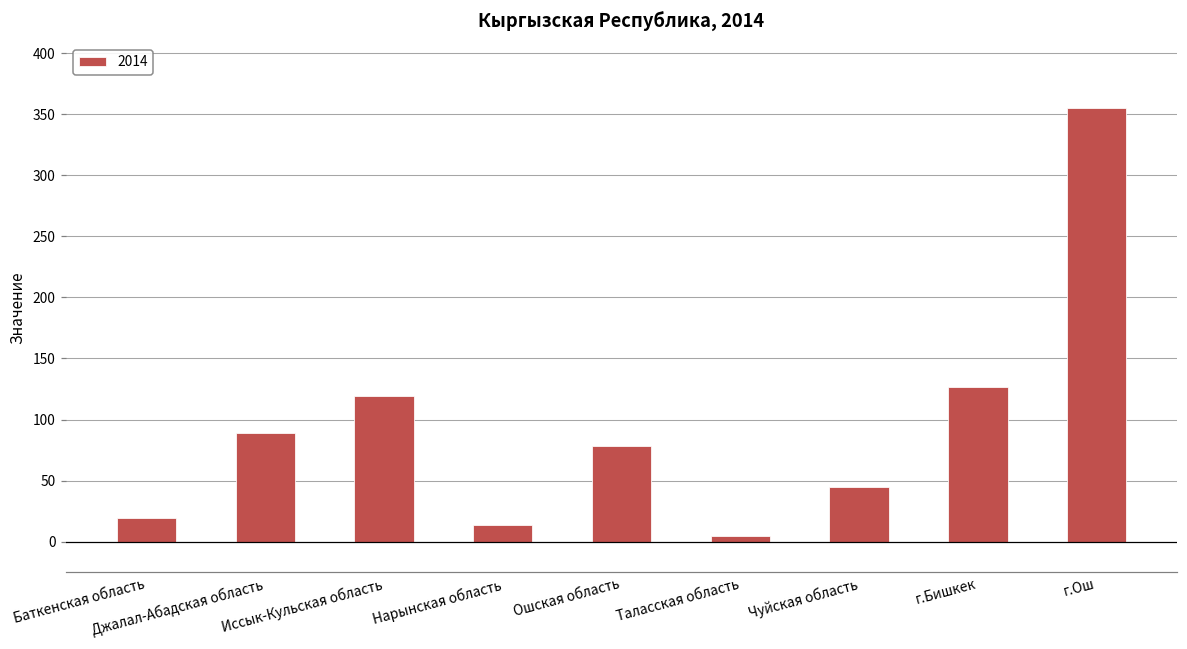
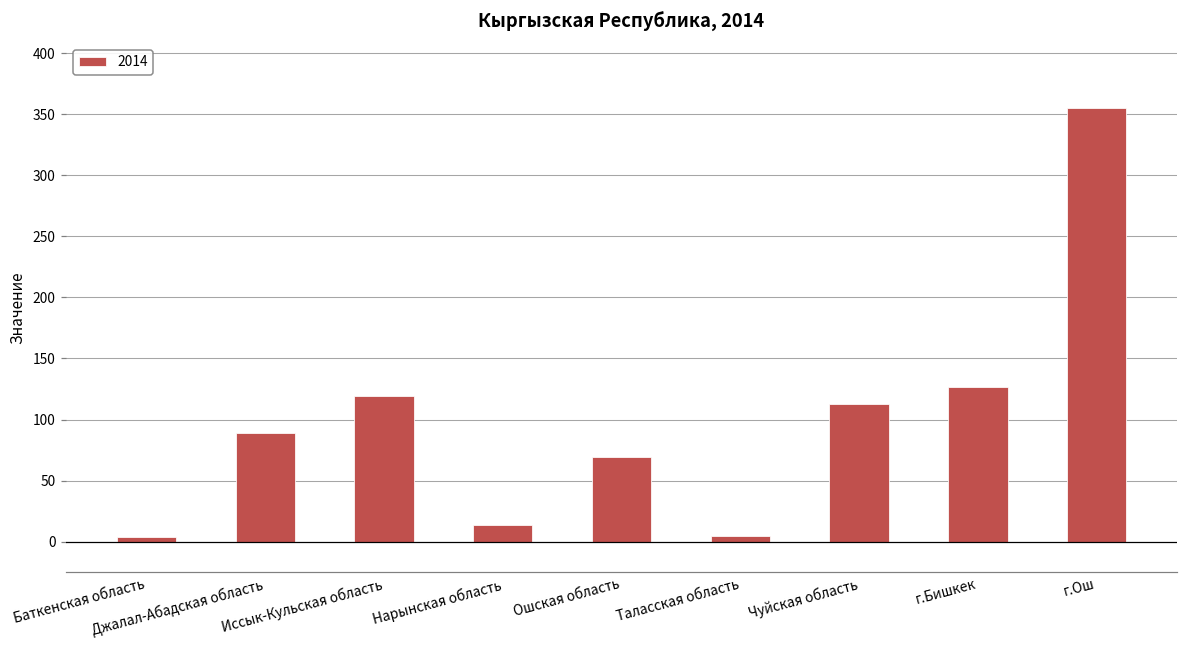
  {
-   "Баткенская область": 19,
+   "Баткенская область": 4,
    "Джалал-Абадская область": 89,
    "Иссык-Кульская область": 119,
    "Нарынская область": 14,
-   "Ошская область": 78,
+   "Ошская область": 69,
    "Таласская область": 5,
-   "Чуйская область": 45,
+   "Чуйская область": 113,
    "г.Бишкек": 127,
    "г.Ош": 355
  }
